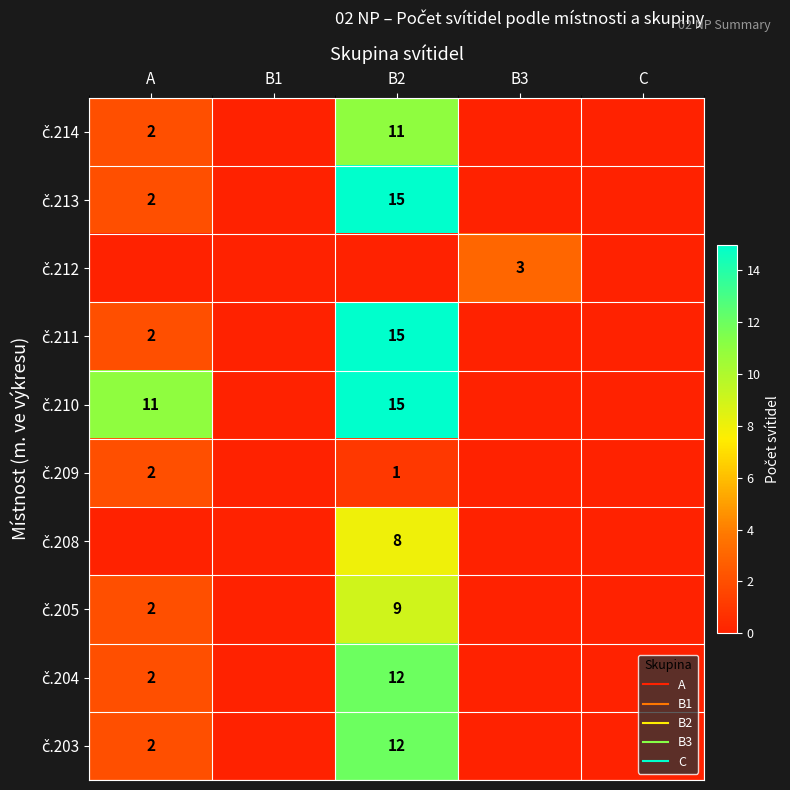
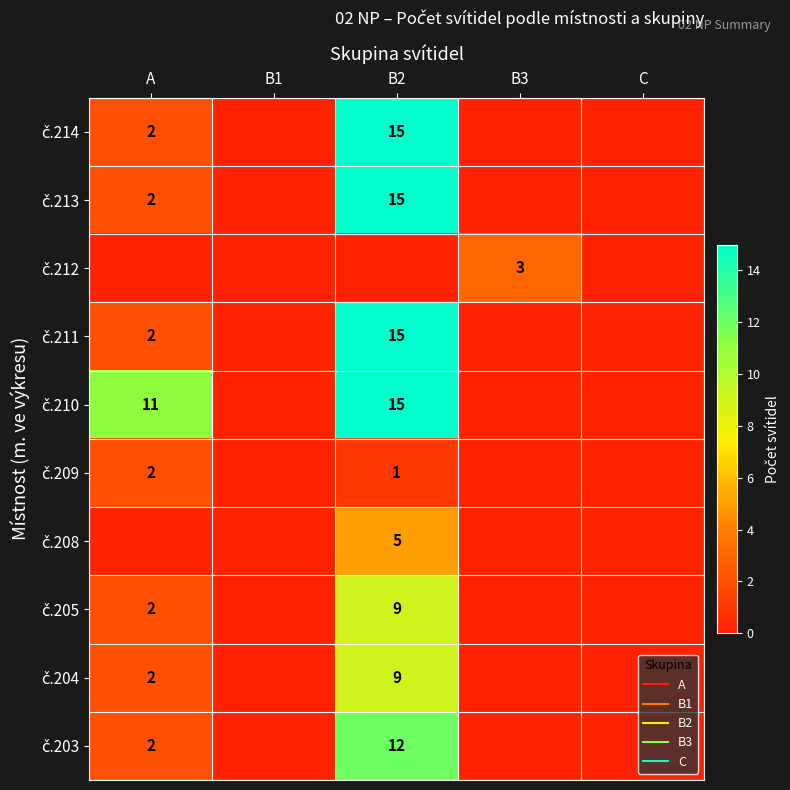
  {
    "č.214": {
      "A": 2,
-     "B2": 11
+     "B2": 15
    },
    "č.213": {
      "A": 2,
      "B2": 15
    },
    "č.212": {
      "B3": 3
    },
    "č.211": {
      "A": 2,
      "B2": 15
    },
    "č.210": {
      "A": 11,
      "B2": 15
    },
    "č.209": {
      "A": 2,
      "B2": 1
    },
    "č.208": {
-     "B2": 8
+     "B2": 5
    },
    "č.205": {
      "A": 2,
      "B2": 9
    },
    "č.204": {
      "A": 2,
-     "B2": 12
+     "B2": 9
    },
    "č.203": {
      "A": 2,
      "B2": 12
    }
  }
